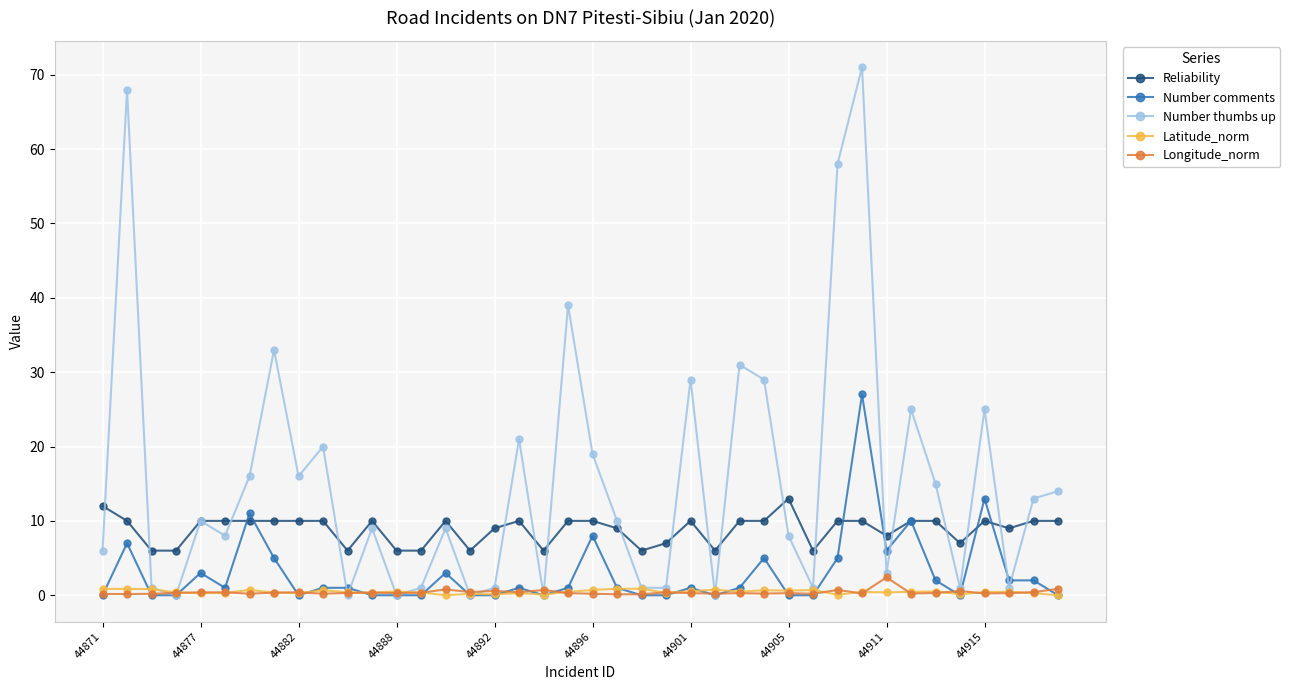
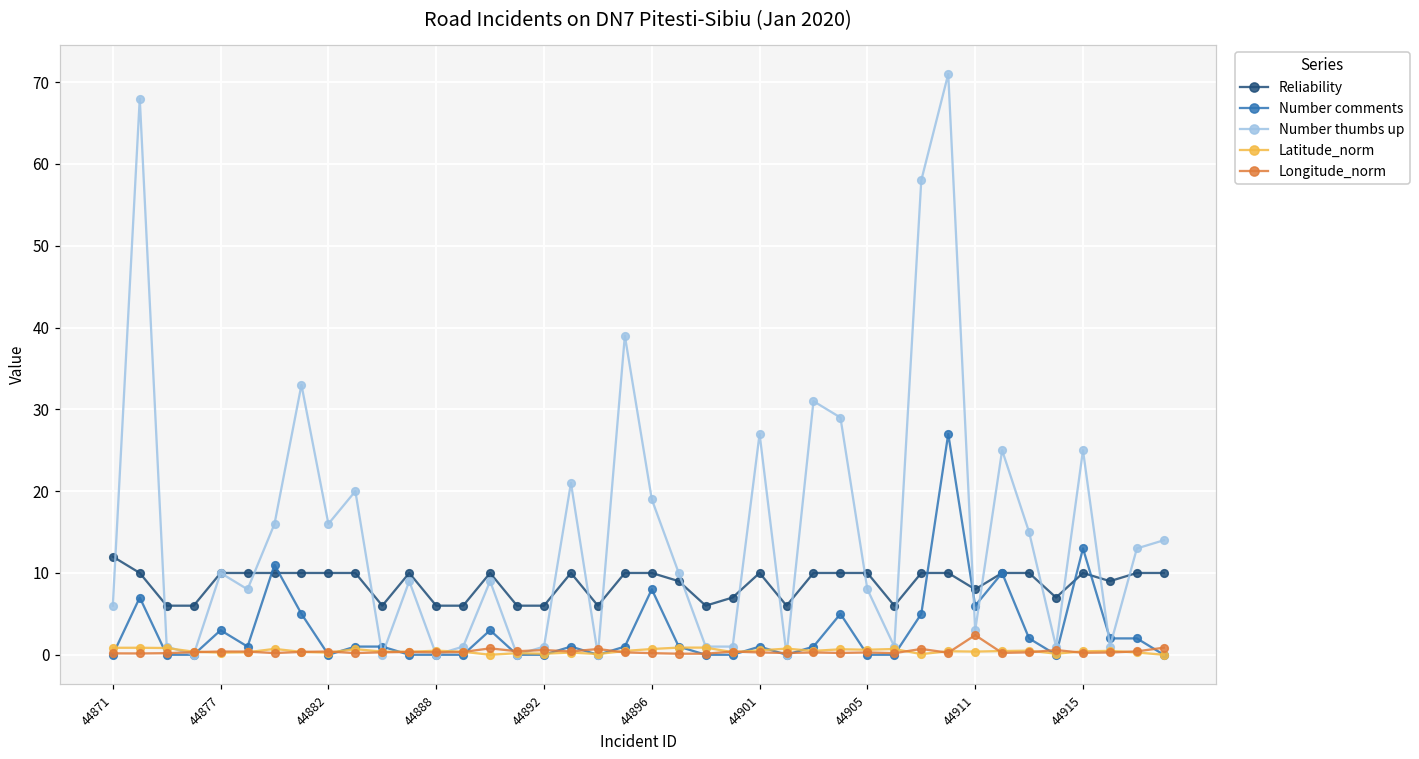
  {
    "Reliability": {
      "44871": 12,
      "44882": 10,
      "44888": 6,
-     "44892": 9,
+     "44892": 6,
      "44896": 10,
      "44901": 10,
-     "44905": 13,
+     "44905": 10,
      "44911": 8,
      "44915": 10
    },
    "Number comments": {
      "44877": 3,
      "44896": 8,
      "44901": 1,
      "44911": 6,
      "44915": 13
    },
    "Number thumbs up": {
      "44871": 6,
      "44882": 16,
      "44892": 1,
      "44896": 19,
-     "44901": 29,
+     "44901": 27,
      "44905": 8,
      "44911": 3,
      "44915": 25
    },
    "Latitude_norm": {
      "44871": 1,
      "44896": 1,
      "44911": 0
    },
    "Longitude_norm": {
      "44892": 1,
      "44896": 0,
      "44911": 2
    }
  }
